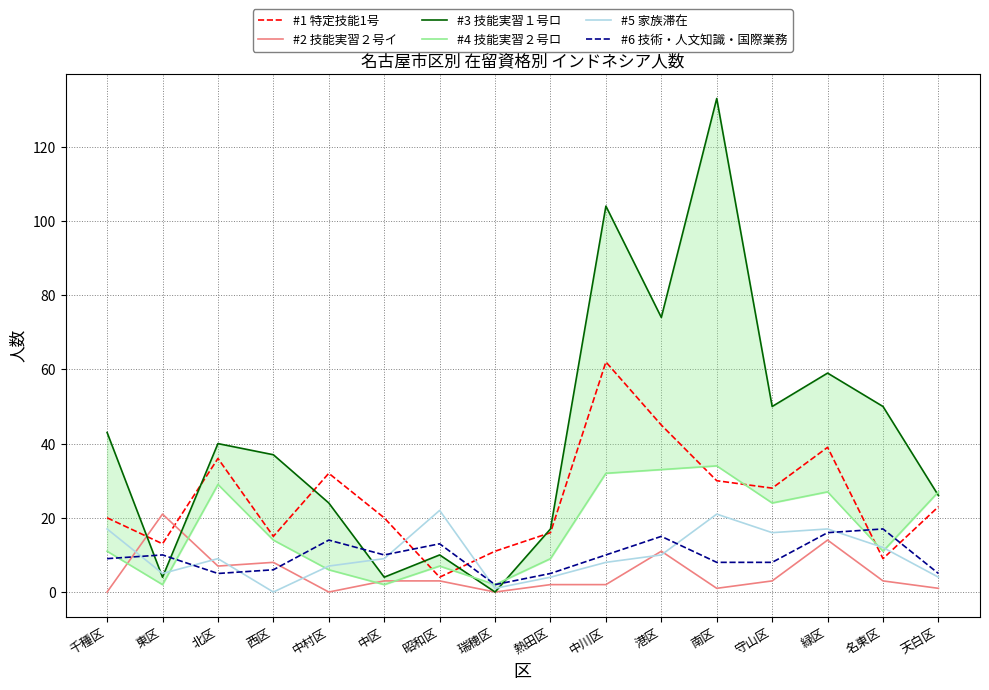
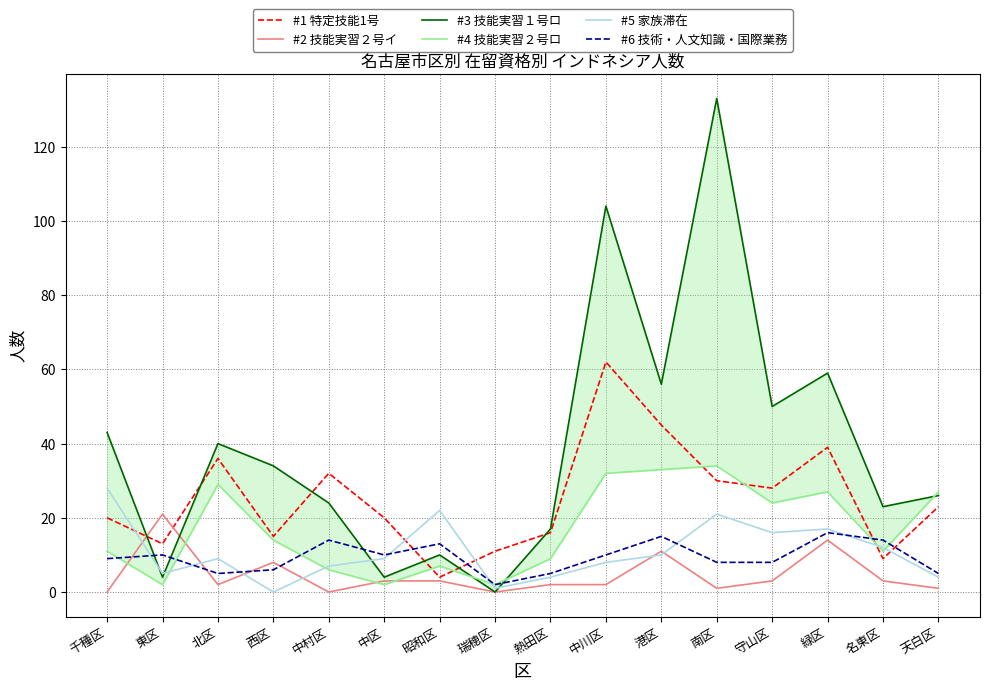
  {
    "#1 特定技能1号": {
      "千種区": 20,
      "東区": 13,
      "北区": 36,
      "西区": 15,
      "中村区": 32,
      "中区": 20,
      "昭和区": 4,
      "瑞穂区": 11,
      "熱田区": 16,
      "中川区": 62,
      "港区": 45,
      "南区": 30,
      "守山区": 28,
      "緑区": 39,
      "名東区": 9,
      "天白区": 23
    },
    "#2 技能実習２号イ": {
      "千種区": 0,
      "東区": 21,
-     "北区": 7,
+     "北区": 2,
      "西区": 8,
      "中村区": 0,
      "中区": 3,
      "昭和区": 3,
      "熱田区": 2,
      "中川区": 2,
      "港区": 11,
      "南区": 1,
      "守山区": 3,
      "緑区": 14,
      "名東区": 3,
      "天白区": 1
    },
    "#3 技能実習１号ロ": {
-     "西区": 37,
-     "港区": 74,
-     "名東区": 50,
+     "西区": 34,
+     "港区": 56,
+     "名東区": 23,
      "天白区": 26
    },
    "#5 家族滞在": {
-     "千種区": 17,
+     "千種区": 28,
      "東区": 5,
      "北区": 9,
      "西区": 0,
      "中村区": 7,
      "中区": 9,
      "昭和区": 22,
      "瑞穂区": 1,
      "熱田区": 4,
      "中川区": 8,
      "港区": 10,
      "南区": 21,
      "守山区": 16,
      "緑区": 17,
      "名東区": 12,
      "天白区": 4
    },
    "#6 技術・人文知識・国際業務": {
      "千種区": 9,
      "東区": 10,
      "北区": 5,
      "西区": 6,
      "中村区": 14,
      "中区": 10,
      "昭和区": 13,
      "熱田区": 5,
      "中川区": 10,
      "港区": 15,
      "南区": 8,
      "守山区": 8,
      "緑区": 16,
-     "名東区": 17,
+     "名東区": 14,
      "天白区": 5
    }
  }
